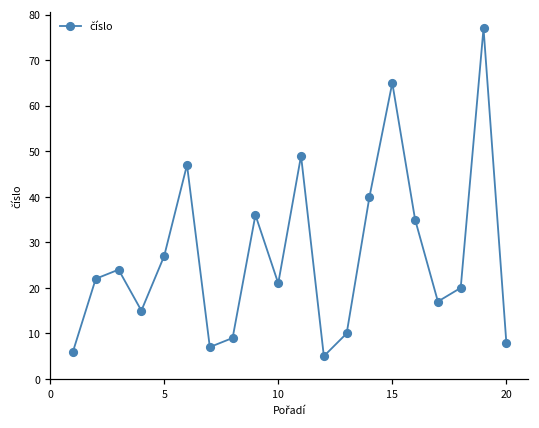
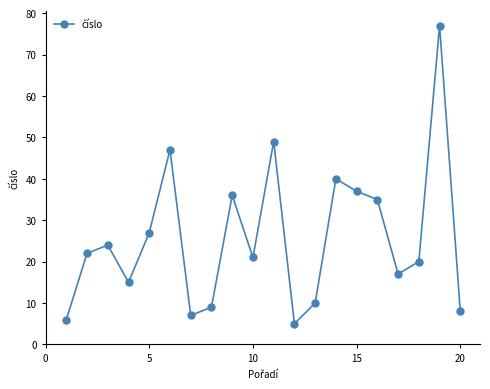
  {
    "5": 27,
    "10": 21,
-   "15": 65,
+   "15": 37,
    "20": 8
  }
